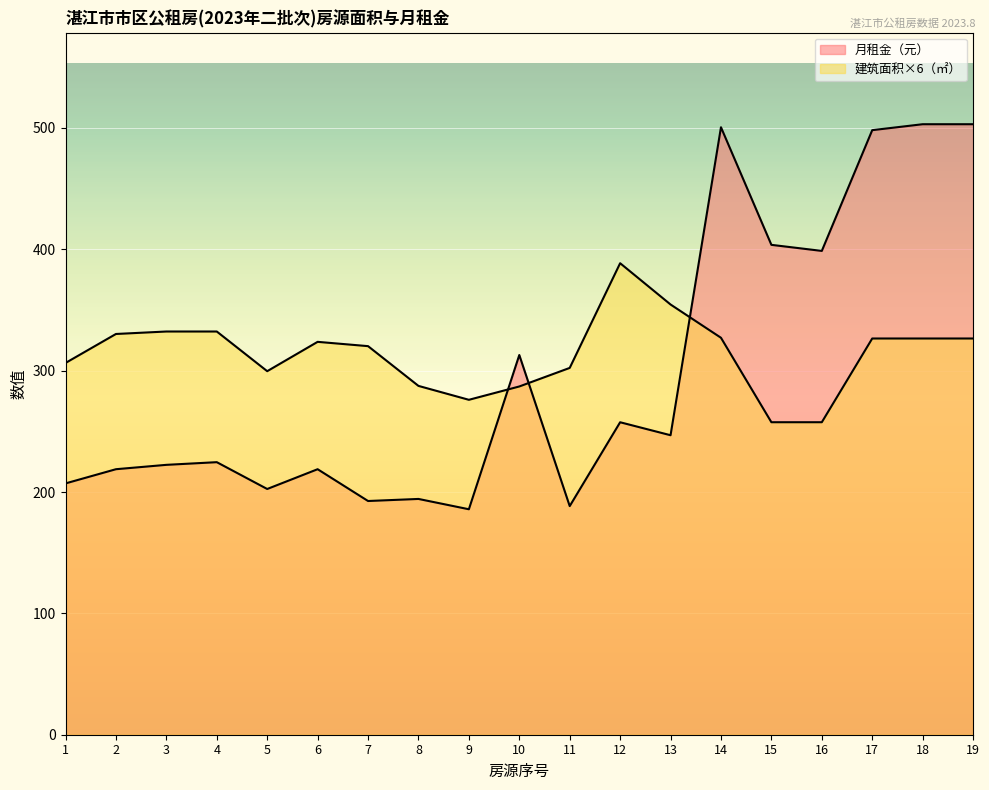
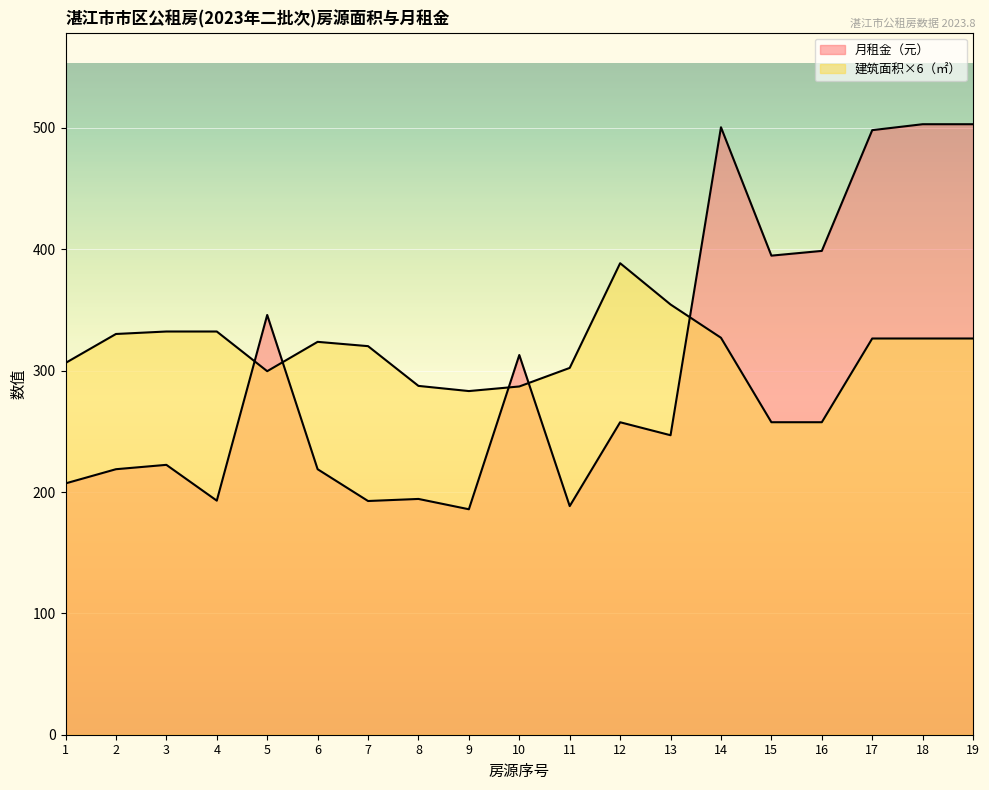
  {
    "月租金（元）": {
      "1": 207,
      "2": 219,
      "3": 222,
-     "4": 225,
-     "5": 203,
+     "4": 193,
+     "5": 346,
      "6": 219,
      "7": 193,
      "8": 194,
      "9": 186,
      "10": 313,
      "11": 188,
      "12": 258,
      "13": 247,
      "14": 501,
-     "15": 404,
+     "15": 395,
      "16": 399,
      "17": 498,
      "18": 503,
      "19": 503
    },
    "建筑面积×6（㎡）": {
      "1": 306,
      "2": 330,
      "3": 332,
      "4": 332,
      "5": 300,
      "6": 324,
      "7": 320,
      "8": 287,
-     "9": 276,
+     "9": 283,
      "10": 287,
      "11": 302,
      "12": 389,
      "13": 355,
      "14": 327,
      "15": 258,
      "16": 258,
      "17": 327,
      "18": 327,
      "19": 327
    }
  }
